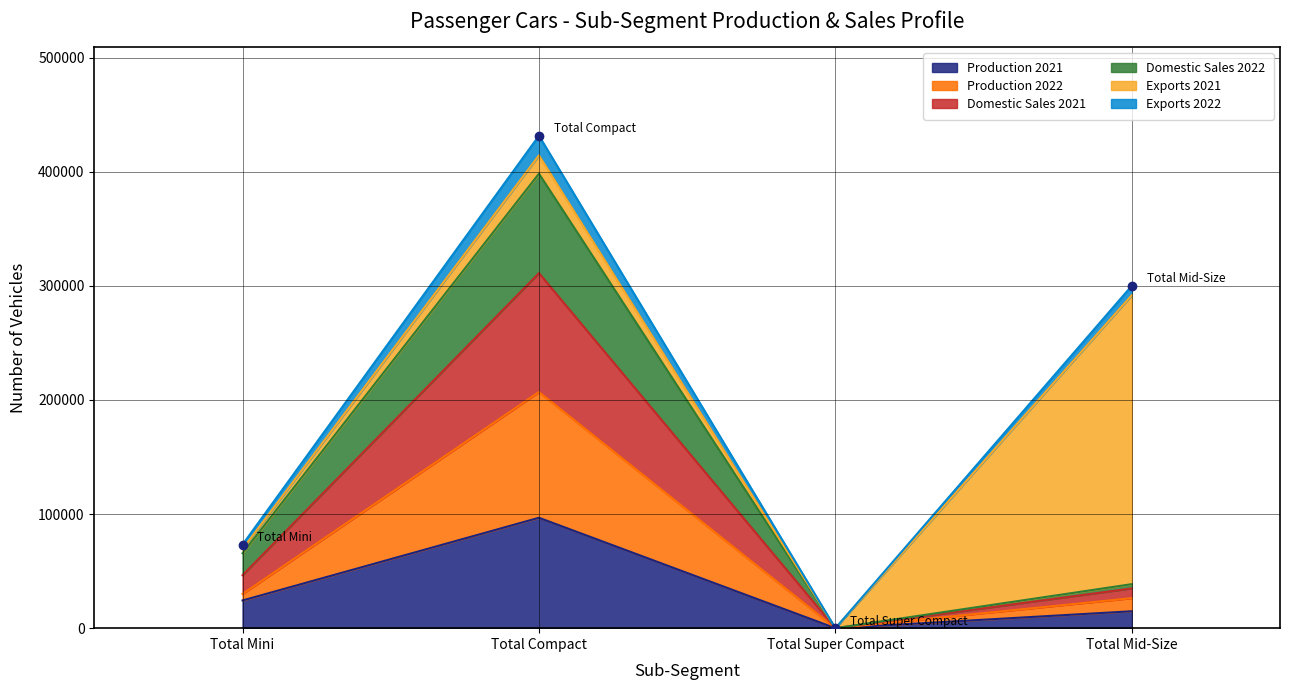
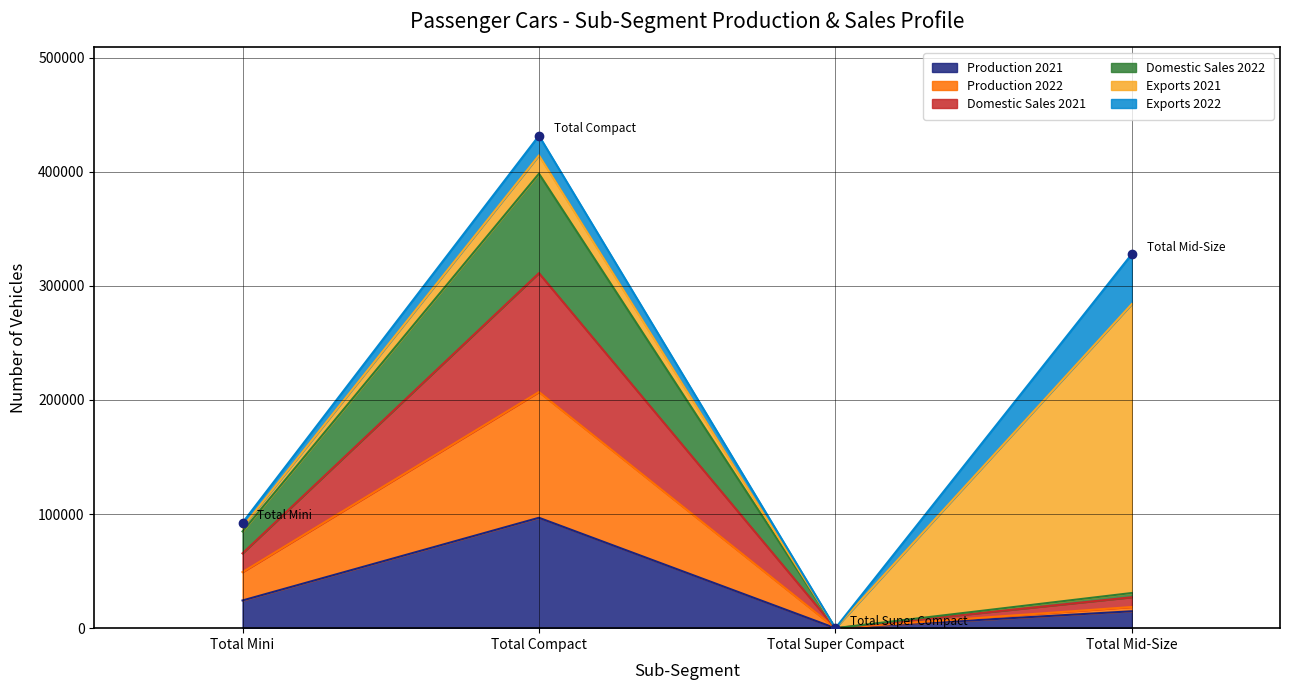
  {
    "Production 2021": {
      "Total Mini": 24000,
      "Total Compact": 97000,
      "Total Mid-Size": 15000
    },
    "Production 2022": {
-     "Total Mini": 6000,
+     "Total Mini": 25000,
      "Total Compact": 110000,
-     "Total Mid-Size": 11000
+     "Total Mid-Size": 4000
    },
    "Domestic Sales 2021": {
      "Total Mini": 16000,
      "Total Compact": 104000,
      "Total Mid-Size": 9000
    },
    "Domestic Sales 2022": {
      "Total Mini": 19000,
      "Total Compact": 87000,
      "Total Mid-Size": 4000
    },
    "Exports 2021": {
      "Total Mini": 4000,
      "Total Compact": 16000,
      "Total Mid-Size": 253000
    },
    "Exports 2022": {
      "Total Mini": 4000,
      "Total Compact": 17000,
-     "Total Mid-Size": 8000
+     "Total Mid-Size": 44000
    }
  }
